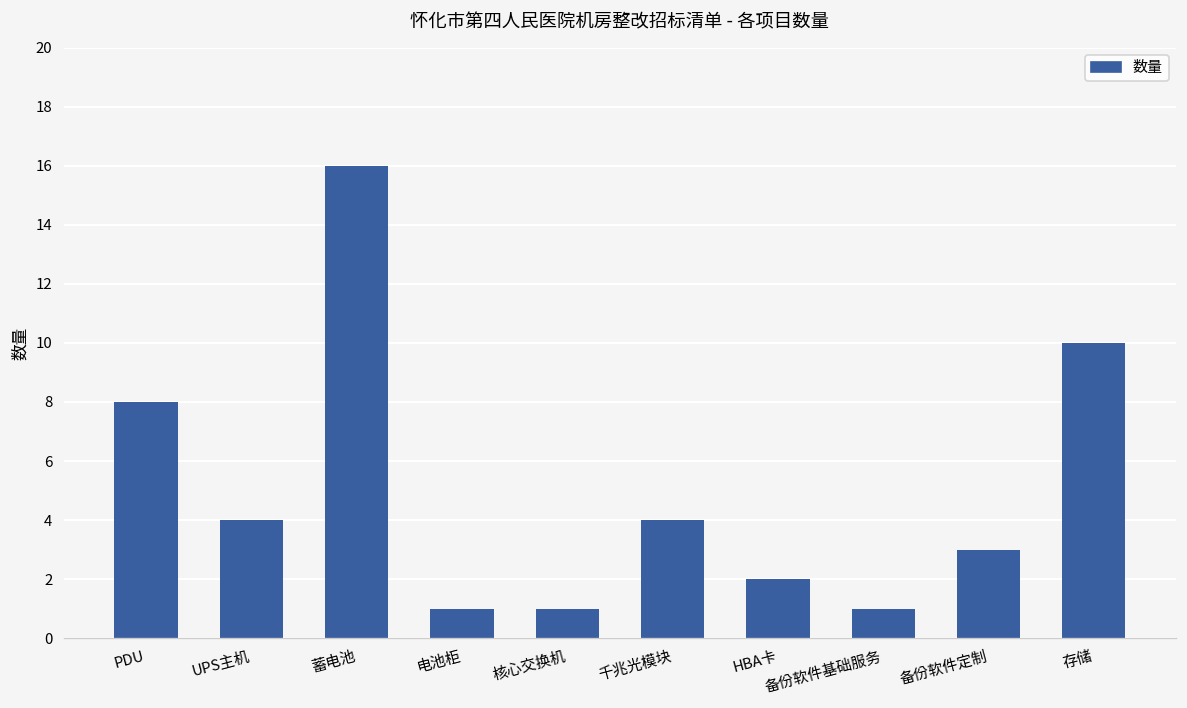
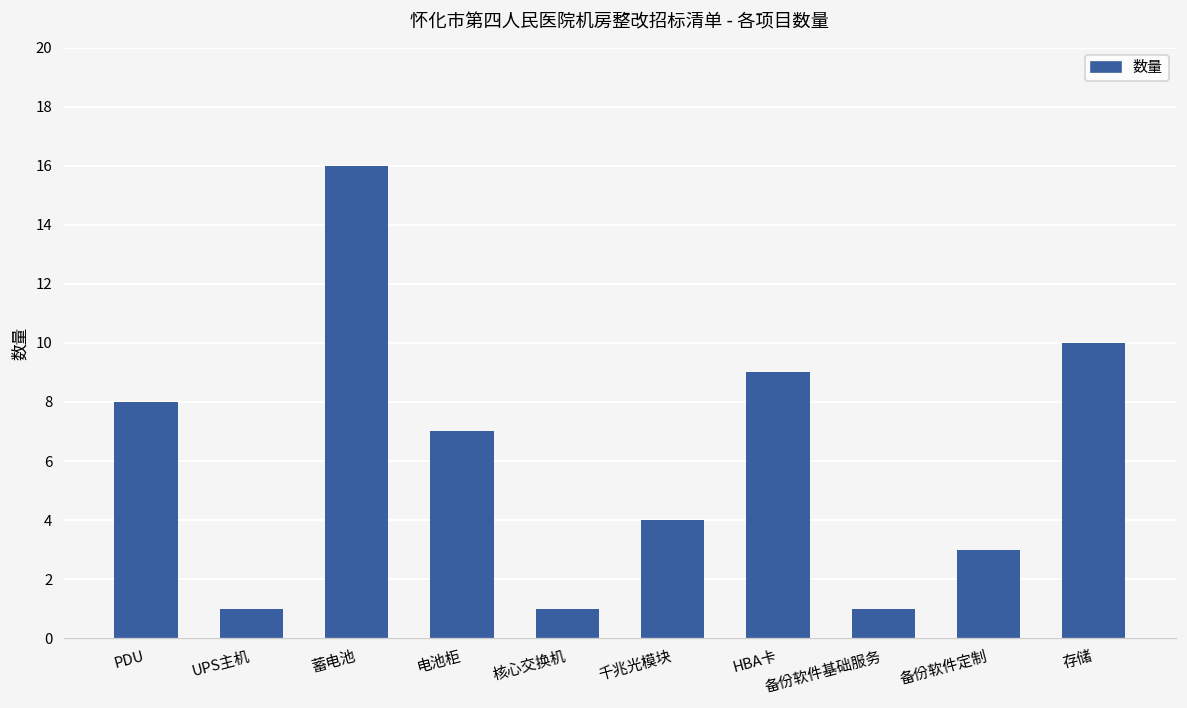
  {
    "PDU": 8,
-   "UPS主机": 4,
+   "UPS主机": 1,
    "蓄电池": 16,
-   "电池柜": 1,
+   "电池柜": 7,
    "核心交换机": 1,
    "千兆光模块": 4,
-   "HBA卡": 2,
+   "HBA卡": 9,
    "备份软件基础服务": 1,
    "备份软件定制": 3,
    "存储": 10
  }
